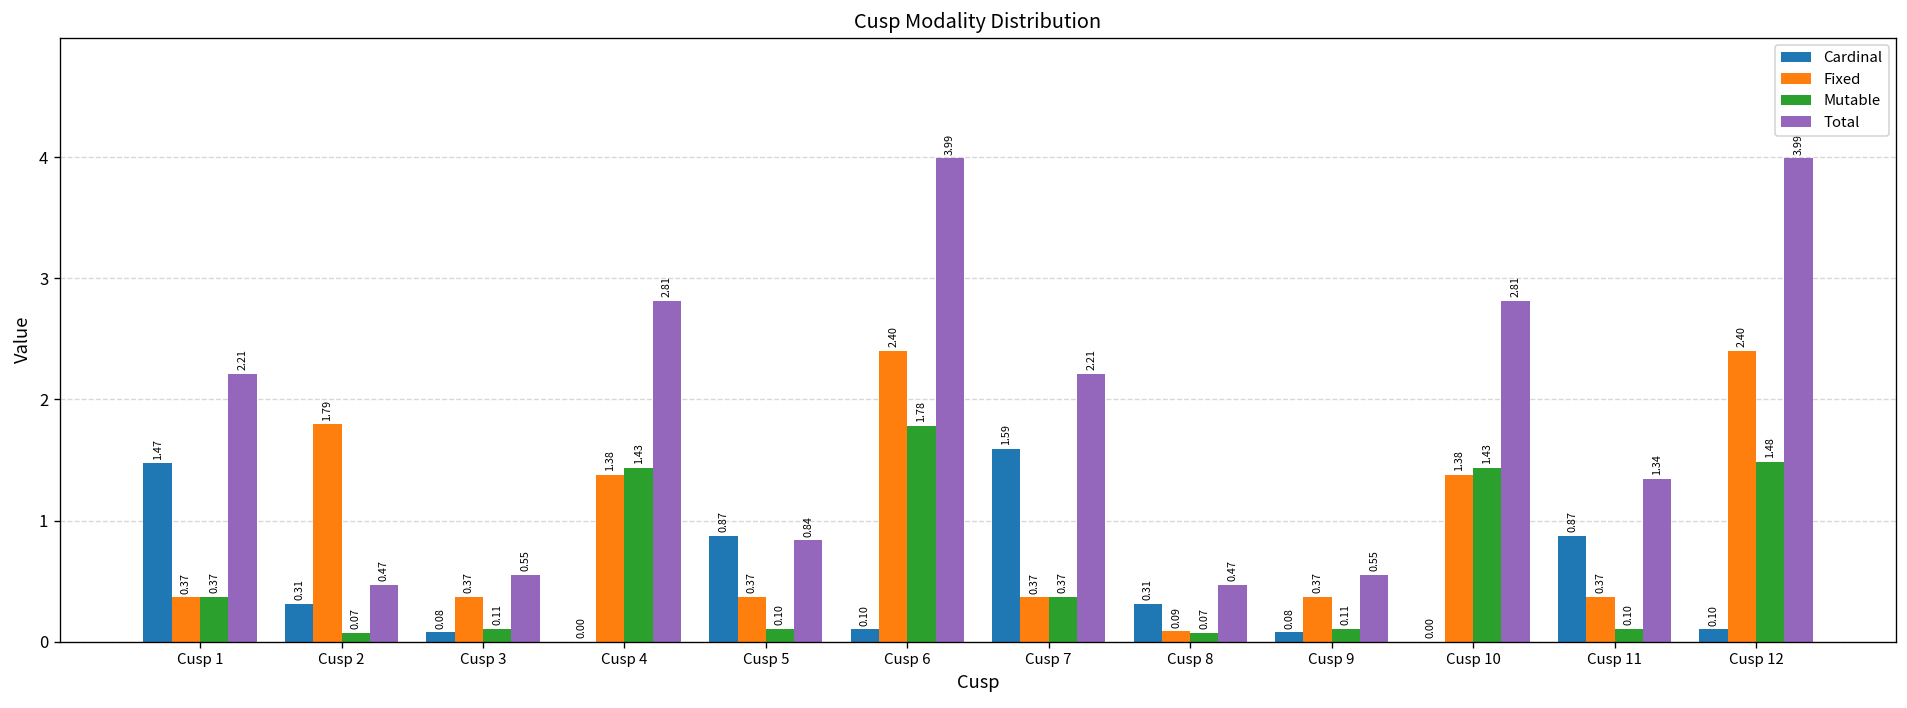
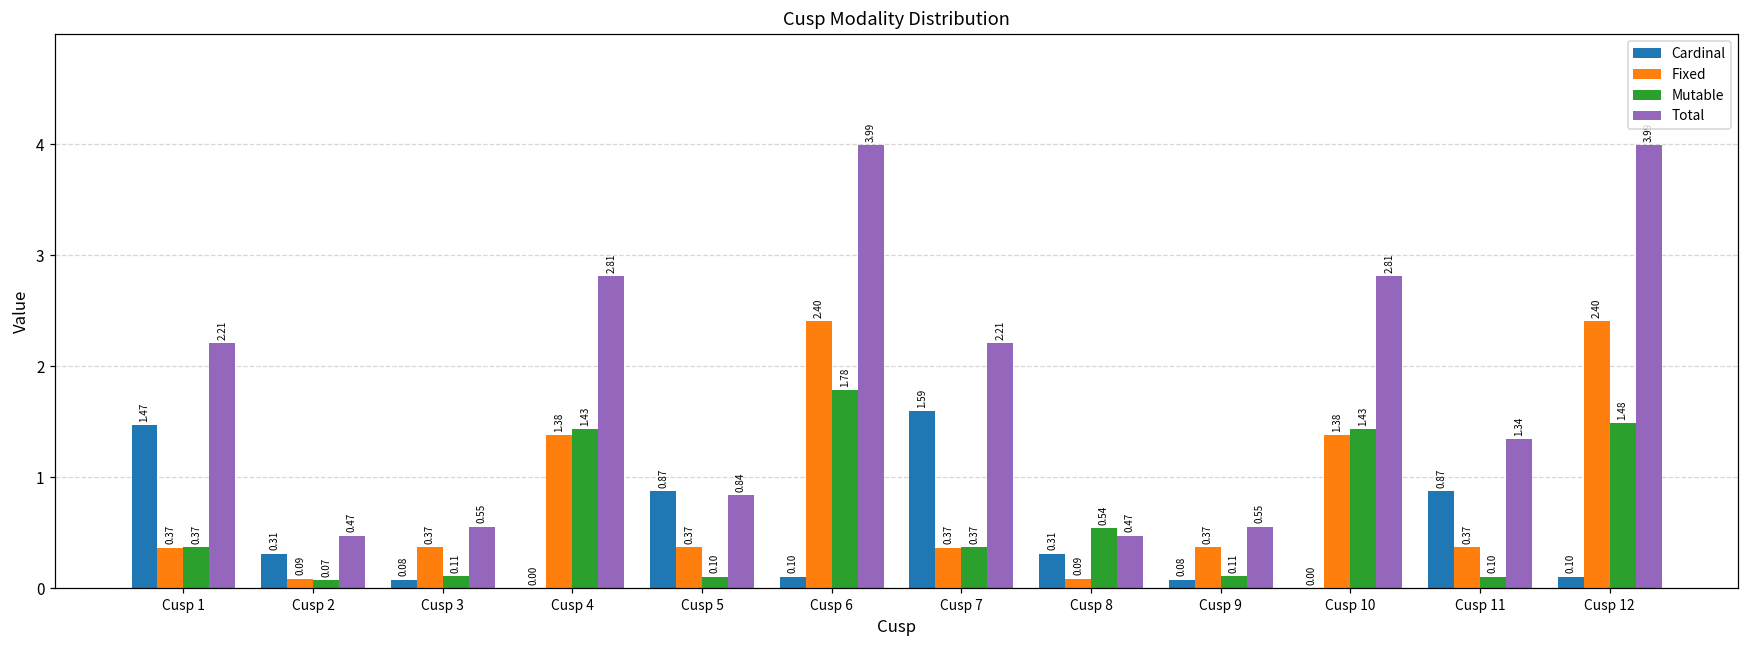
  {
    "Cardinal": {
      "Cusp 1": 1.47,
      "Cusp 2": 0.31,
      "Cusp 3": 0.08,
      "Cusp 4": 0.00,
      "Cusp 5": 0.87,
      "Cusp 6": 0.10,
      "Cusp 7": 1.59,
      "Cusp 8": 0.31,
      "Cusp 9": 0.08,
      "Cusp 10": 0.00,
      "Cusp 11": 0.87,
      "Cusp 12": 0.10
    },
    "Fixed": {
      "Cusp 1": 0.37,
-     "Cusp 2": 1.79,
+     "Cusp 2": 0.09,
      "Cusp 3": 0.37,
      "Cusp 4": 1.38,
      "Cusp 5": 0.37,
      "Cusp 6": 2.40,
      "Cusp 7": 0.37,
      "Cusp 8": 0.09,
      "Cusp 9": 0.37,
      "Cusp 10": 1.38,
      "Cusp 11": 0.37,
      "Cusp 12": 2.40
    },
    "Mutable": {
      "Cusp 1": 0.37,
      "Cusp 2": 0.07,
      "Cusp 3": 0.11,
      "Cusp 4": 1.43,
      "Cusp 5": 0.10,
      "Cusp 6": 1.78,
      "Cusp 7": 0.37,
-     "Cusp 8": 0.07,
+     "Cusp 8": 0.54,
      "Cusp 9": 0.11,
      "Cusp 10": 1.43,
      "Cusp 11": 0.10,
      "Cusp 12": 1.48
    },
    "Total": {
      "Cusp 1": 2.21,
      "Cusp 2": 0.47,
      "Cusp 3": 0.55,
      "Cusp 4": 2.81,
      "Cusp 5": 0.84,
      "Cusp 6": 3.99,
      "Cusp 7": 2.21,
      "Cusp 8": 0.47,
      "Cusp 9": 0.55,
      "Cusp 10": 2.81,
      "Cusp 11": 1.34
    }
  }
